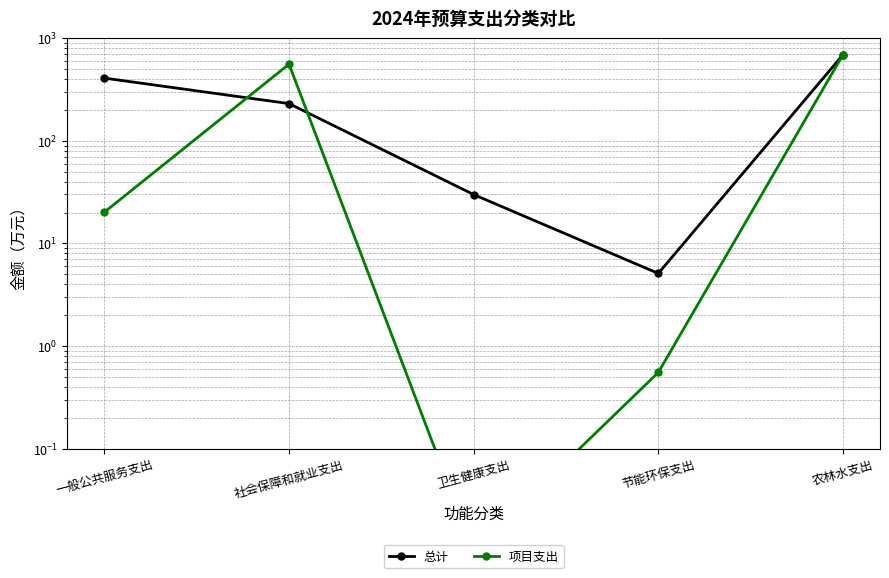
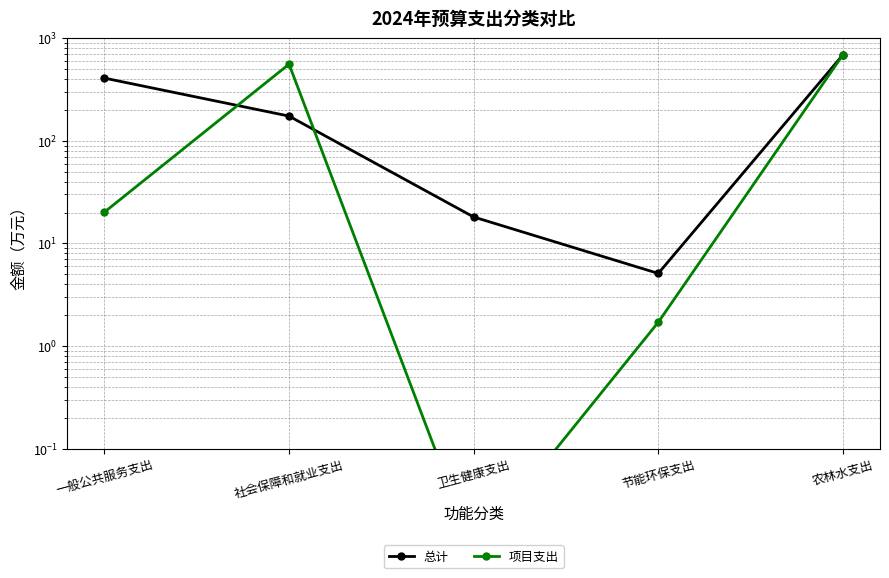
  {
    "总计": {
      "一般公共服务支出": 410,
-     "社会保障和就业支出": 230,
-     "卫生健康支出": 30,
+     "社会保障和就业支出": 170,
+     "卫生健康支出": 18,
      "节能环保支出": 5
    },
    "项目支出": {
      "一般公共服务支出": 20,
      "社会保障和就业支出": 600,
-     "节能环保支出": 0.6
+     "节能环保支出": 1.7
    }
  }
